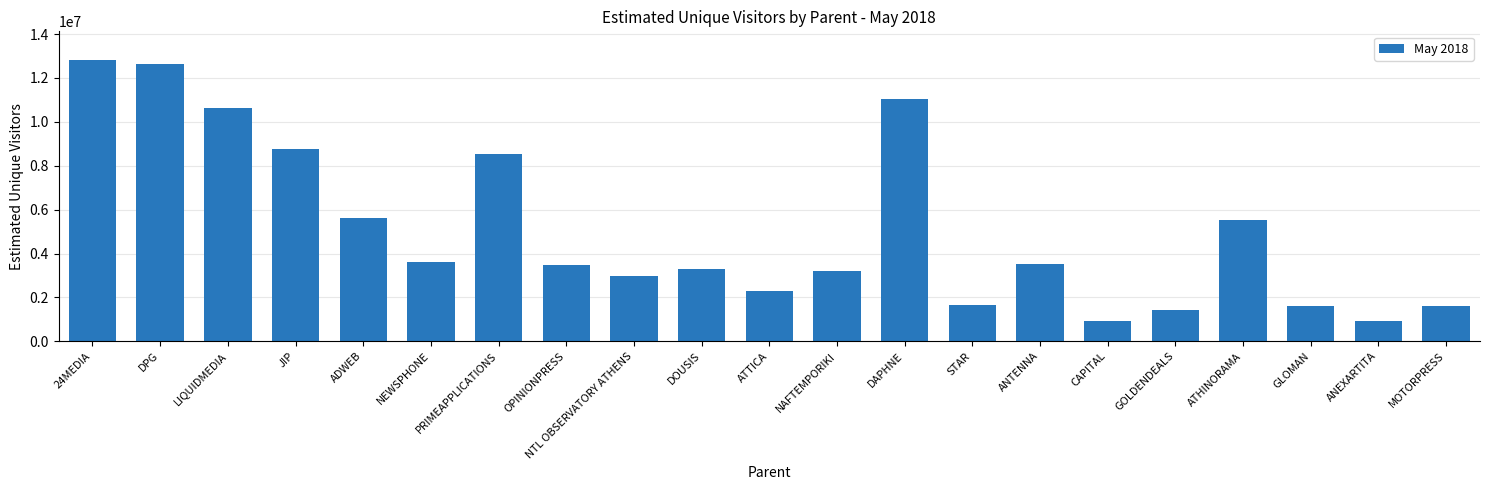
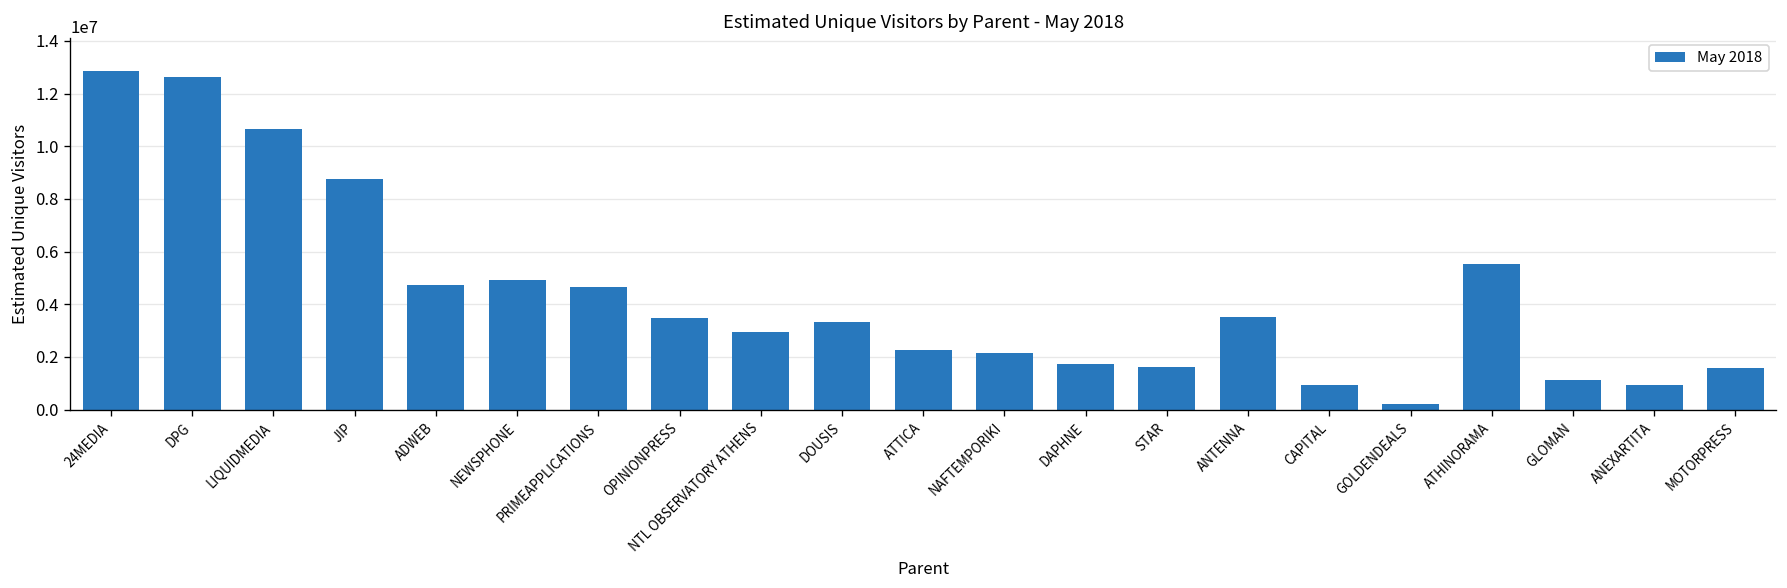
  {
    "24MEDIA": 12800000,
    "DPG": 12600000,
    "LIQUIDMEDIA": 10600000,
    "JIP": 8800000,
-   "ADWEB": 5600000,
-   "NEWSPHONE": 3600000,
-   "PRIMEAPPLICATIONS": 8500000,
+   "ADWEB": 4700000,
+   "NEWSPHONE": 4900000,
+   "PRIMEAPPLICATIONS": 4700000,
    "OPINIONPRESS": 3500000,
    "NTL OBSERVATORY ATHENS": 3000000,
    "DOUSIS": 3300000,
    "ATTICA": 2300000,
-   "NAFTEMPORIKI": 3200000,
-   "DAPHNE": 11000000,
+   "NAFTEMPORIKI": 2200000,
+   "DAPHNE": 1700000,
    "STAR": 1600000,
    "ANTENNA": 3500000,
    "CAPITAL": 900000,
-   "GOLDENDEALS": 1400000,
+   "GOLDENDEALS": 200000,
    "ATHINORAMA": 5500000,
-   "GLOMAN": 1600000,
+   "GLOMAN": 1100000,
    "ANEXARTITA": 900000,
    "MOTORPRESS": 1600000
  }
